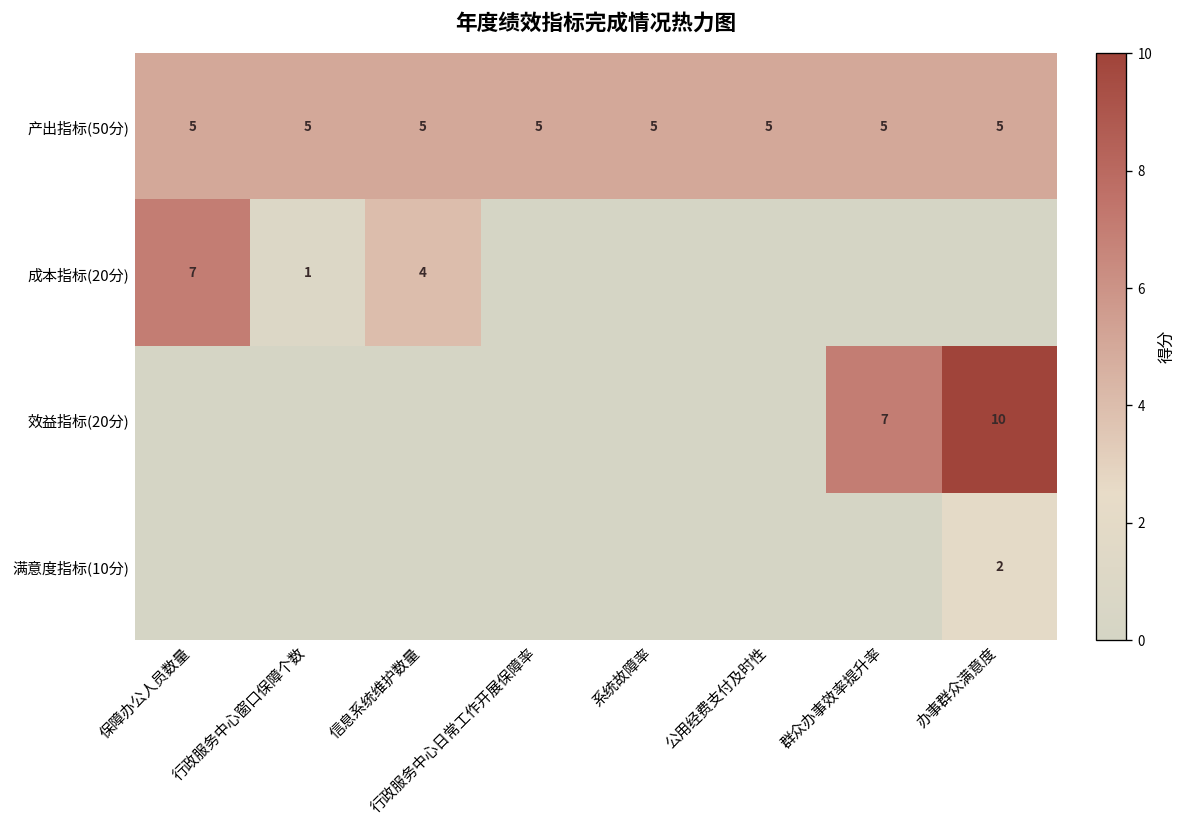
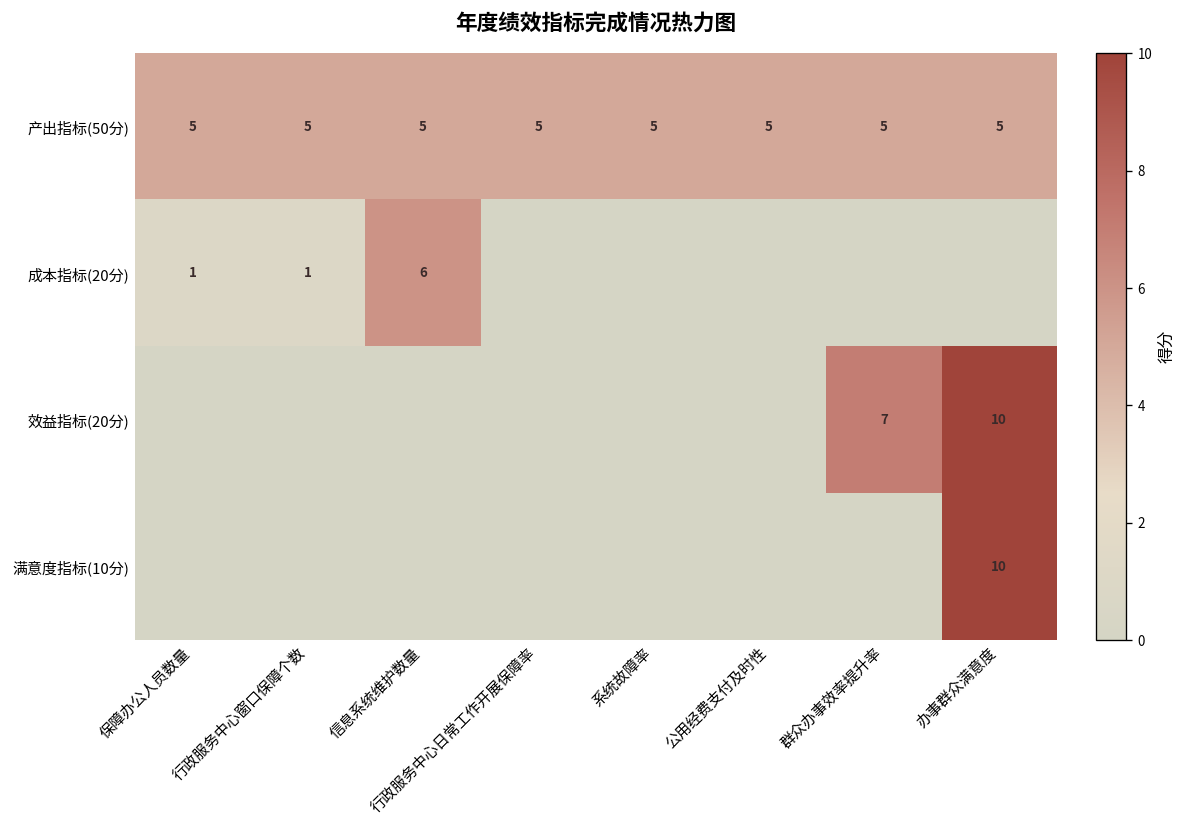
  {
    "产出指标(50分)": {
      "保障办公人员数量": 5,
      "行政服务中心窗口保障个数": 5,
      "信息系统维护数量": 5,
      "行政服务中心日常工作开展保障率": 5,
      "系统故障率": 5,
      "公用经费支付及时性": 5,
      "群众办事效率提升率": 5,
      "办事群众满意度": 5
    },
    "成本指标(20分)": {
-     "保障办公人员数量": 7,
+     "保障办公人员数量": 1,
      "行政服务中心窗口保障个数": 1,
-     "信息系统维护数量": 4
+     "信息系统维护数量": 6
    },
    "效益指标(20分)": {
      "群众办事效率提升率": 7,
      "办事群众满意度": 10
    },
    "满意度指标(10分)": {
-     "办事群众满意度": 2
+     "办事群众满意度": 10
    }
  }
